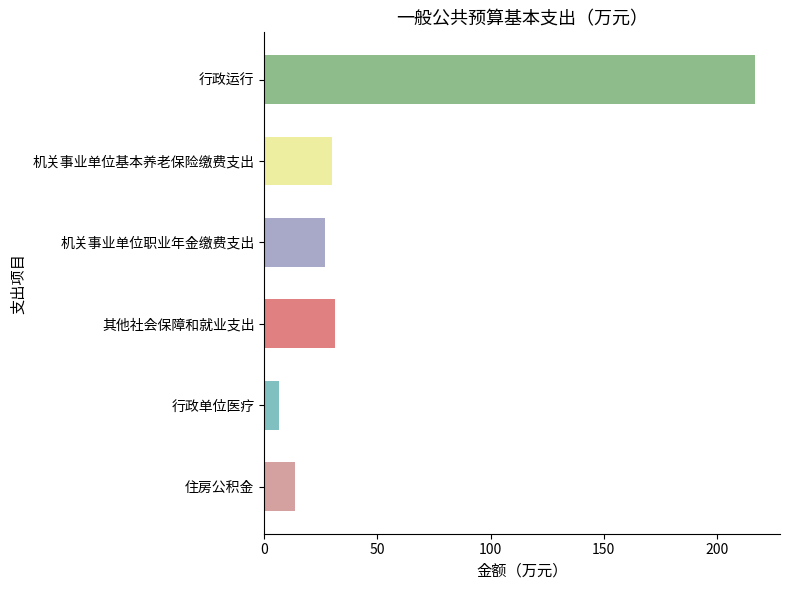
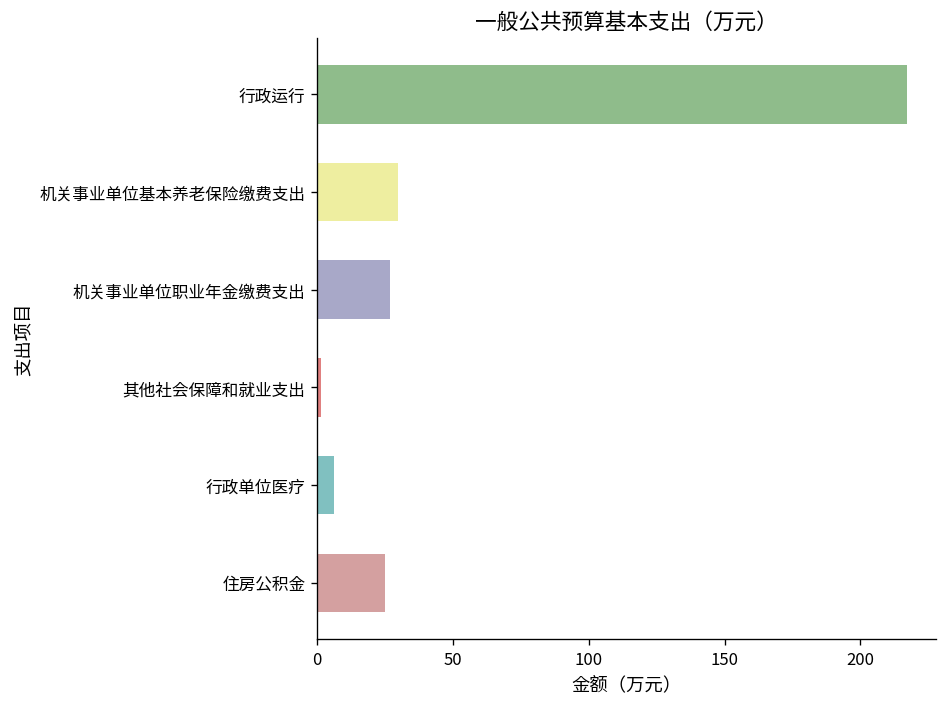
  {
    "行政运行": 217,
    "机关事业单位基本养老保险缴费支出": 30,
    "机关事业单位职业年金缴费支出": 27,
-   "其他社会保障和就业支出": 31,
+   "其他社会保障和就业支出": 2,
    "行政单位医疗": 6,
-   "住房公积金": 13
+   "住房公积金": 25
  }
